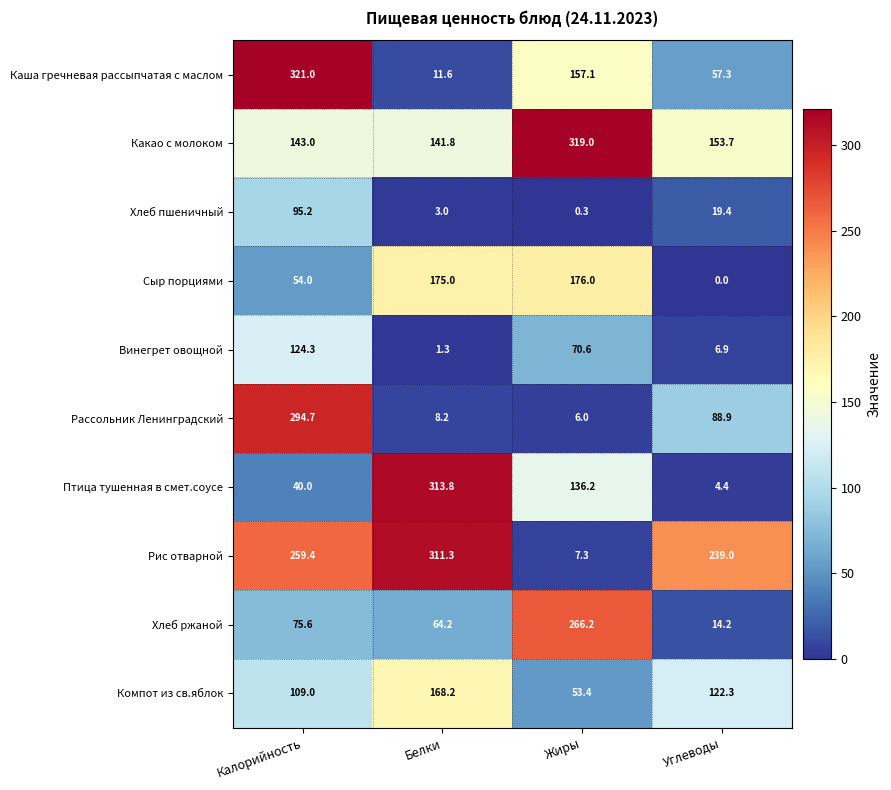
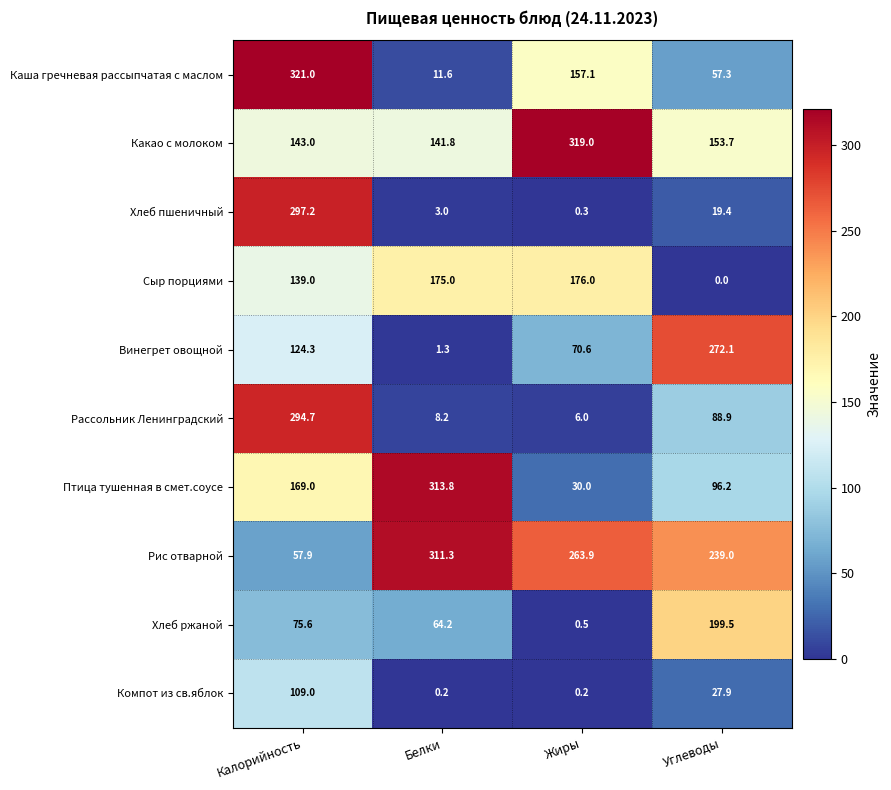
  {
    "Каша гречневая рассыпчатая с маслом": {
      "Калорийность": 321.0,
      "Белки": 11.6,
      "Жиры": 157.1,
      "Углеводы": 57.3
    },
    "Какао с молоком": {
      "Калорийность": 143.0,
      "Белки": 141.8,
      "Жиры": 319.0,
      "Углеводы": 153.7
    },
    "Хлеб пшеничный": {
-     "Калорийность": 95.2,
+     "Калорийность": 297.2,
      "Белки": 3.0,
      "Жиры": 0.3,
      "Углеводы": 19.4
    },
    "Сыр порциями": {
-     "Калорийность": 54.0,
+     "Калорийность": 139.0,
      "Белки": 175.0,
      "Жиры": 176.0,
      "Углеводы": 0.0
    },
    "Винегрет овощной": {
      "Калорийность": 124.3,
      "Белки": 1.3,
      "Жиры": 70.6,
-     "Углеводы": 6.9
+     "Углеводы": 272.1
    },
    "Рассольник Ленинградский": {
      "Калорийность": 294.7,
      "Белки": 8.2,
      "Жиры": 6.0,
      "Углеводы": 88.9
    },
    "Птица тушенная в смет.соусе": {
-     "Калорийность": 40.0,
+     "Калорийность": 169.0,
      "Белки": 313.8,
-     "Жиры": 136.2,
-     "Углеводы": 4.4
+     "Жиры": 30.0,
+     "Углеводы": 96.2
    },
    "Рис отварной": {
-     "Калорийность": 259.4,
+     "Калорийность": 57.9,
      "Белки": 311.3,
-     "Жиры": 7.3,
+     "Жиры": 263.9,
      "Углеводы": 239.0
    },
    "Хлеб ржаной": {
      "Калорийность": 75.6,
      "Белки": 64.2,
-     "Жиры": 266.2,
-     "Углеводы": 14.2
+     "Жиры": 0.5,
+     "Углеводы": 199.5
    },
    "Компот из св.яблок": {
      "Калорийность": 109.0,
-     "Белки": 168.2,
-     "Жиры": 53.4,
-     "Углеводы": 122.3
+     "Белки": 0.2,
+     "Жиры": 0.2,
+     "Углеводы": 27.9
    }
  }
